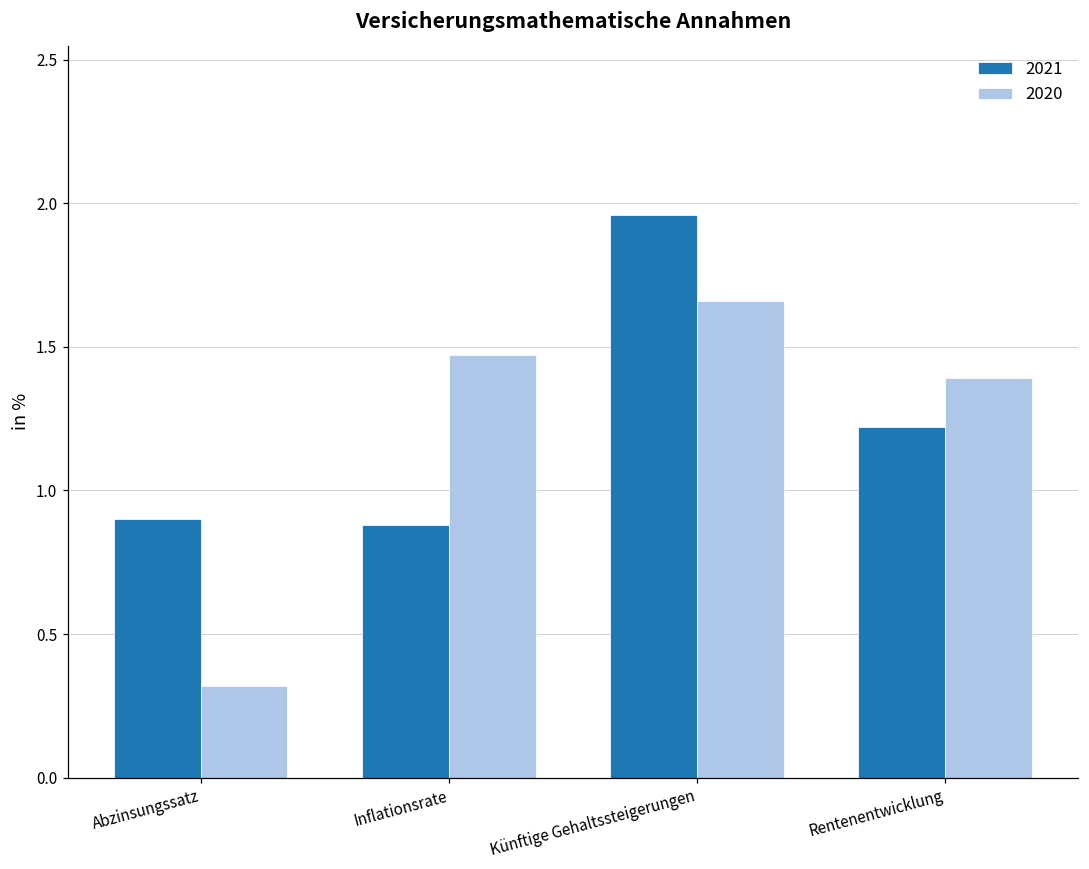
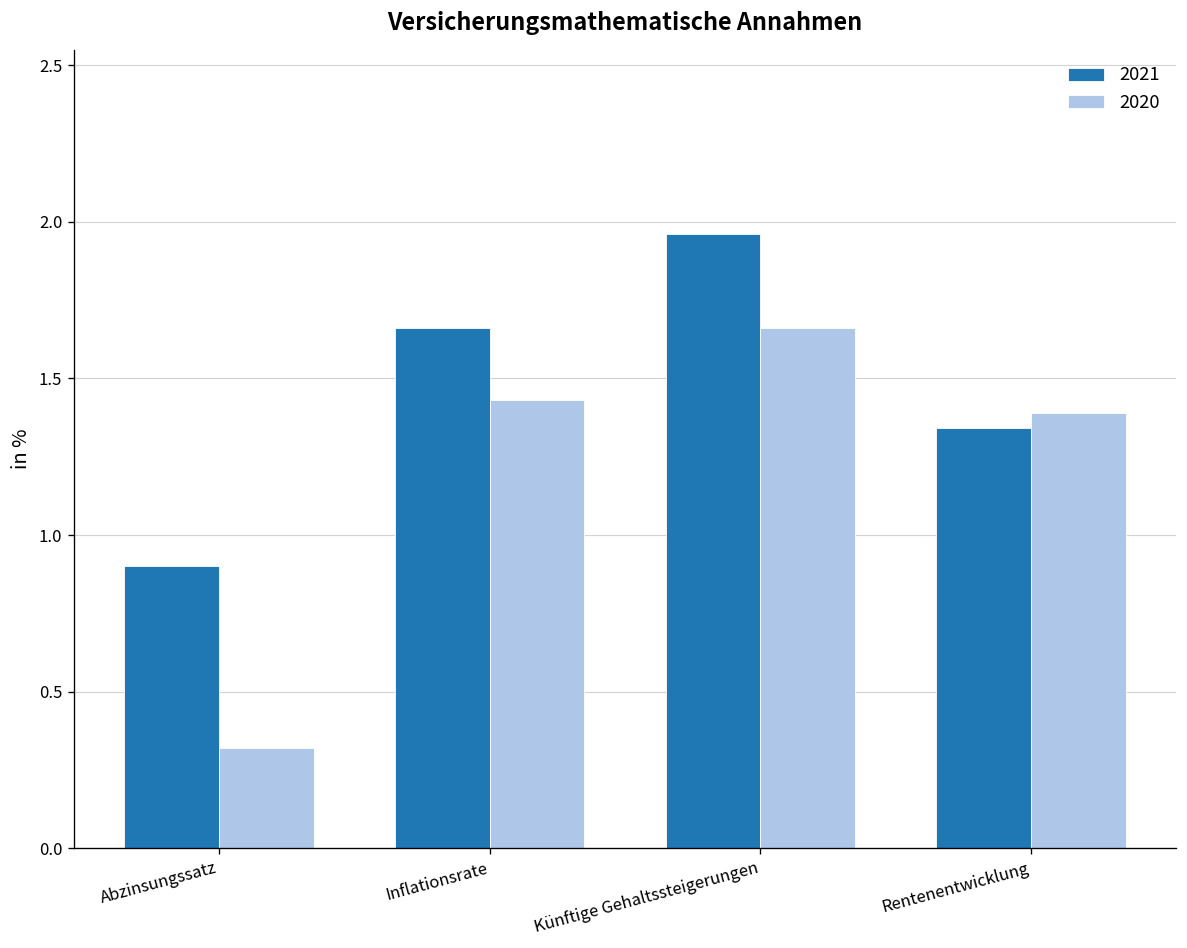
  {
    "2021": {
      "Abzinsungssatz": 0.90,
-     "Inflationsrate": 0.88,
+     "Inflationsrate": 1.66,
      "Künftige Gehaltssteigerungen": 1.96,
-     "Rentenentwicklung": 1.22
+     "Rentenentwicklung": 1.34
    },
    "2020": {
      "Abzinsungssatz": 0.32,
-     "Inflationsrate": 1.47,
+     "Inflationsrate": 1.43,
      "Künftige Gehaltssteigerungen": 1.66,
      "Rentenentwicklung": 1.39
    }
  }
